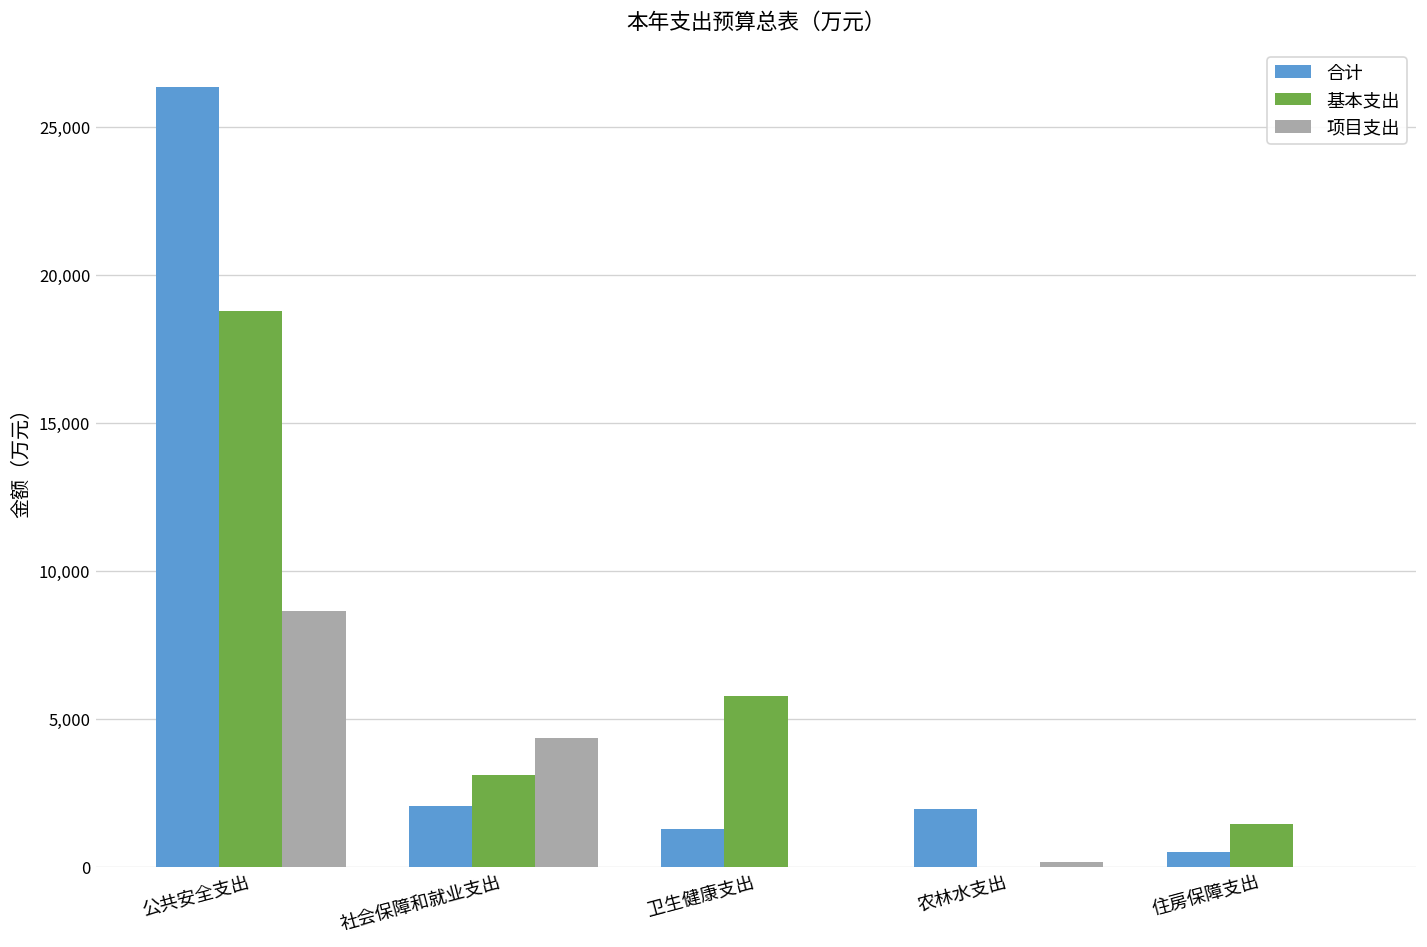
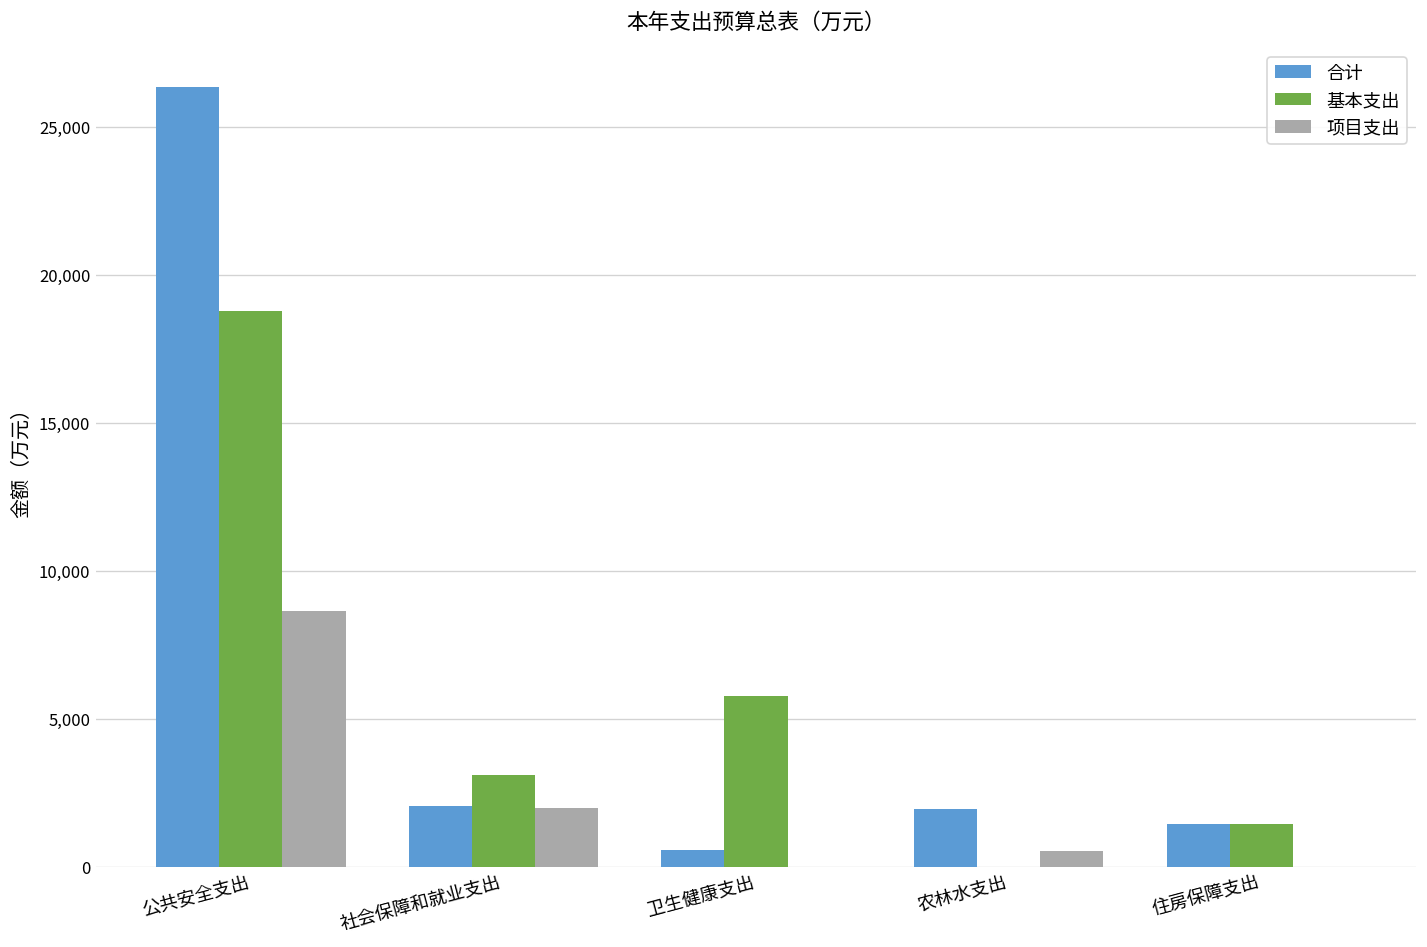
  {
    "合计": {
      "公共安全支出": "26,300",
      "社会保障和就业支出": "2,000",
-     "卫生健康支出": "1,300",
+     "卫生健康支出": "600",
      "农林水支出": "2,000",
-     "住房保障支出": "500"
+     "住房保障支出": "1,500"
    },
    "基本支出": {
      "公共安全支出": "18,800",
      "社会保障和就业支出": "3,100",
      "卫生健康支出": "5,800",
      "农林水支出": "0",
      "住房保障支出": "1,500"
    },
    "项目支出": {
      "公共安全支出": "8,600",
-     "社会保障和就业支出": "4,400",
+     "社会保障和就业支出": "2,000",
      "卫生健康支出": "0",
-     "农林水支出": "200",
+     "农林水支出": "500",
      "住房保障支出": "0"
    }
  }
